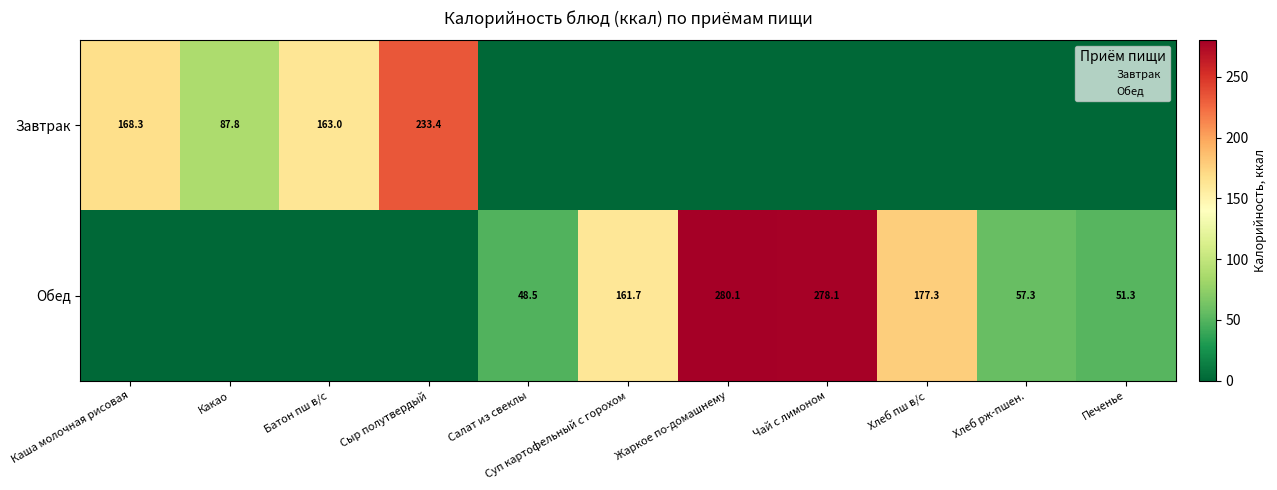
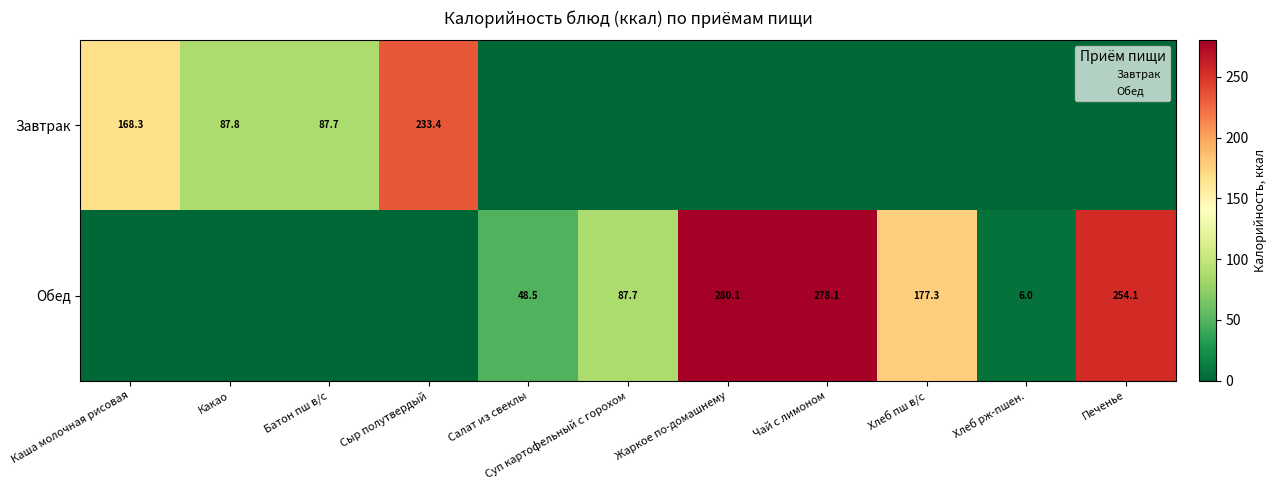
  {
    "Завтрак": {
      "Каша молочная рисовая": 168.3,
      "Какао": 87.8,
-     "Батон пш в/с": 163.0,
+     "Батон пш в/с": 87.7,
      "Сыр полутвердый": 233.4
    },
    "Обед": {
      "Салат из свеклы": 48.5,
-     "Суп картофельный с горохом": 161.7,
+     "Суп картофельный с горохом": 87.7,
      "Жаркое по-домашнему": 280.1,
      "Чай с лимоном": 278.1,
      "Хлеб пш в/с": 177.3,
-     "Хлеб рж-пшен.": 57.3,
-     "Печенье": 51.3
+     "Хлеб рж-пшен.": 6.0,
+     "Печенье": 254.1
    }
  }
